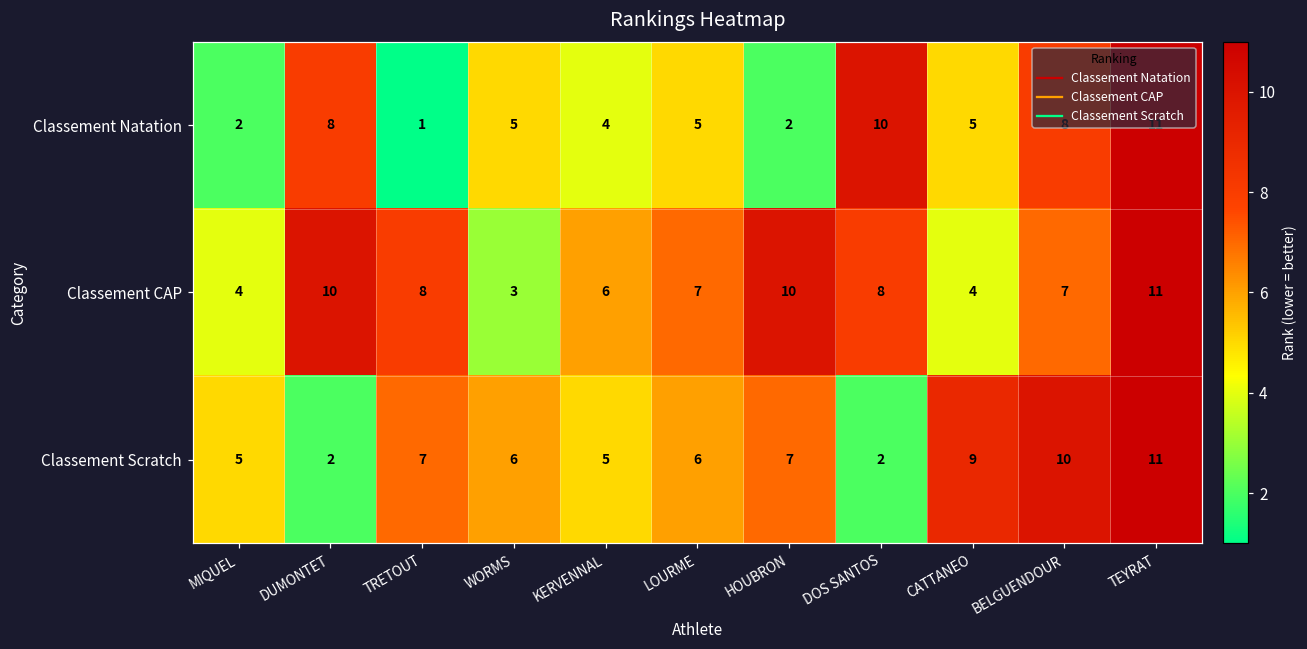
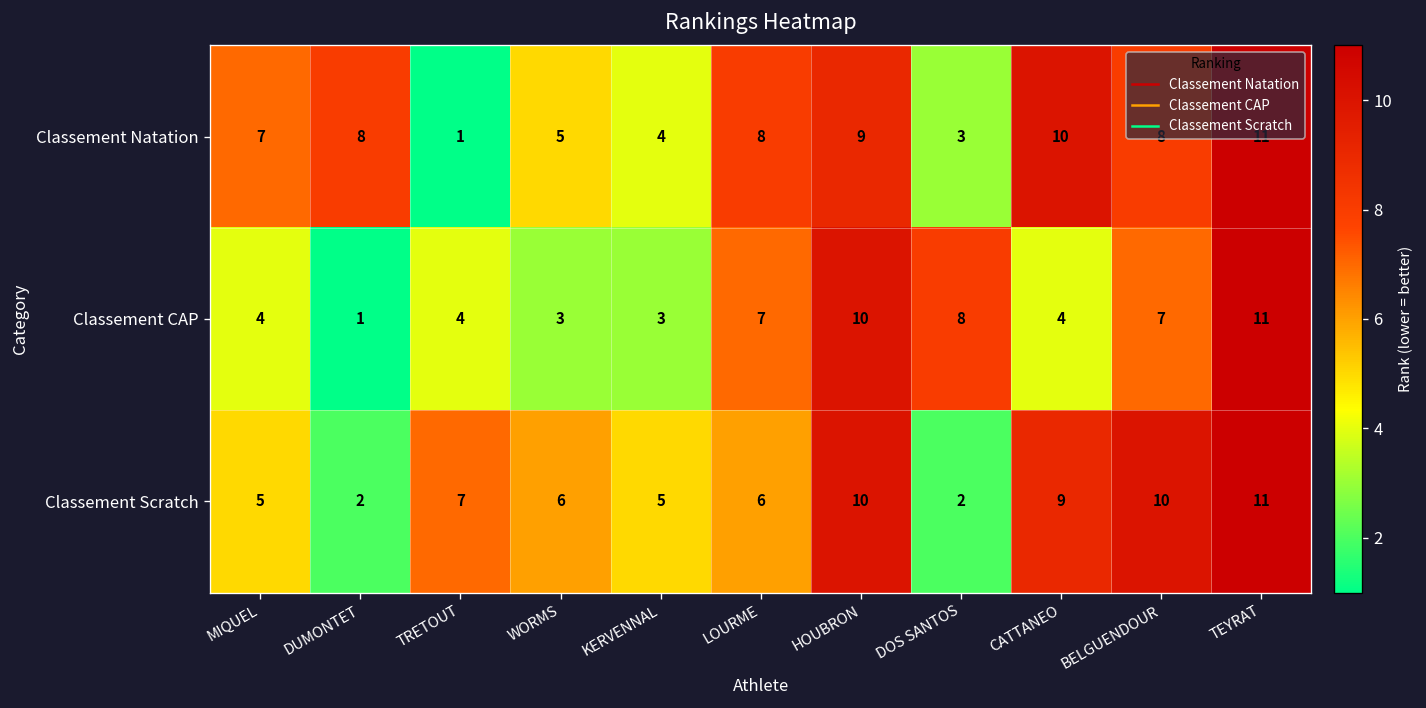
  {
    "Classement Natation": {
-     "MIQUEL": 2,
+     "MIQUEL": 7,
      "DUMONTET": 8,
      "TRETOUT": 1,
      "WORMS": 5,
      "KERVENNAL": 4,
-     "LOURME": 5,
-     "HOUBRON": 2,
-     "DOS SANTOS": 10,
-     "CATTANEO": 5
+     "LOURME": 8,
+     "HOUBRON": 9,
+     "DOS SANTOS": 3,
+     "CATTANEO": 10
    },
    "Classement CAP": {
      "MIQUEL": 4,
-     "DUMONTET": 10,
-     "TRETOUT": 8,
+     "DUMONTET": 1,
+     "TRETOUT": 4,
      "WORMS": 3,
-     "KERVENNAL": 6,
+     "KERVENNAL": 3,
      "LOURME": 7,
      "HOUBRON": 10,
      "DOS SANTOS": 8,
      "CATTANEO": 4,
      "BELGUENDOUR": 7,
      "TEYRAT": 11
    },
    "Classement Scratch": {
      "MIQUEL": 5,
      "DUMONTET": 2,
      "TRETOUT": 7,
      "WORMS": 6,
      "KERVENNAL": 5,
      "LOURME": 6,
-     "HOUBRON": 7,
+     "HOUBRON": 10,
      "DOS SANTOS": 2,
      "CATTANEO": 9,
      "BELGUENDOUR": 10,
      "TEYRAT": 11
    }
  }
